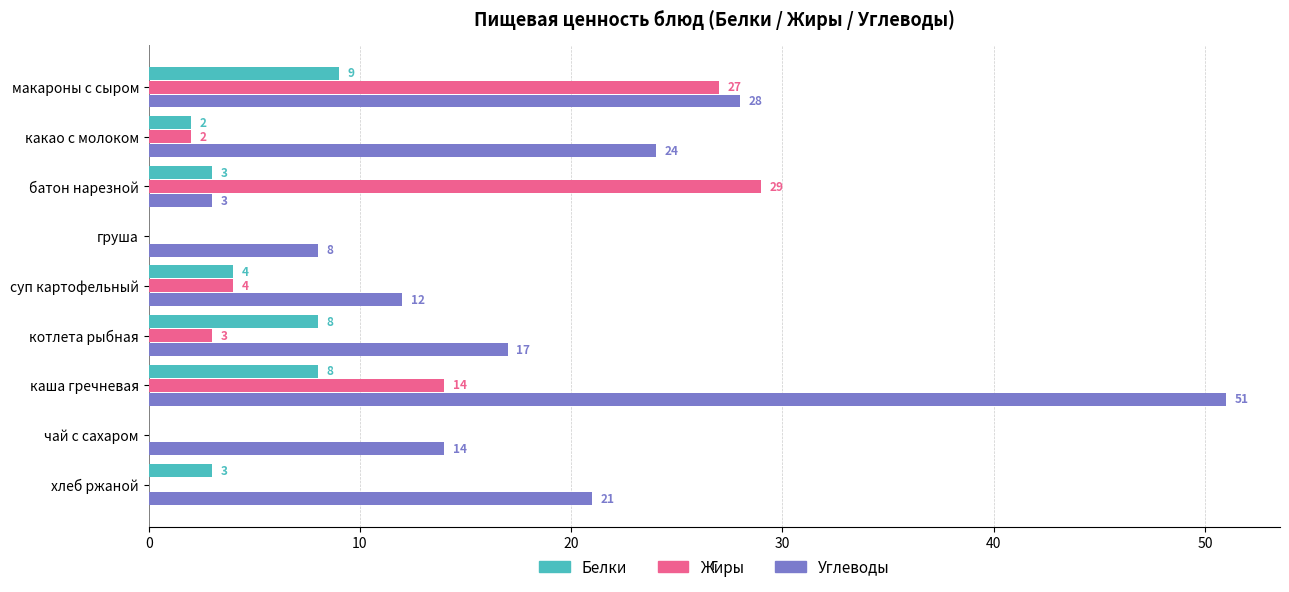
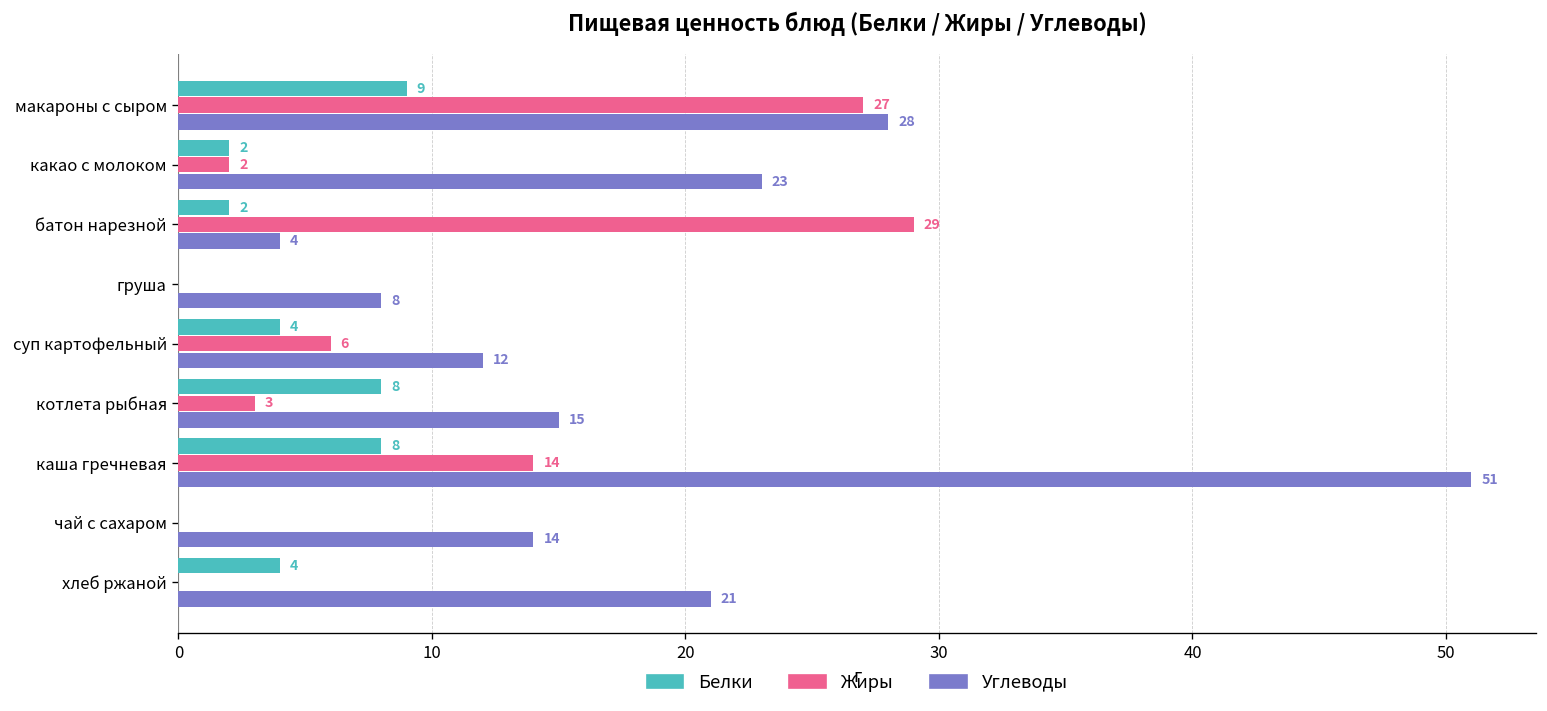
  {
    "Белки": {
      "макароны с сыром": 9,
      "какао с молоком": 2,
-     "батон нарезной": 3,
+     "батон нарезной": 2,
      "суп картофельный": 4,
      "котлета рыбная": 8,
      "каша гречневая": 8,
-     "хлеб ржаной": 3
+     "хлеб ржаной": 4
    },
    "Жиры": {
      "макароны с сыром": 27,
      "какао с молоком": 2,
      "батон нарезной": 29,
-     "суп картофельный": 4,
+     "суп картофельный": 6,
      "котлета рыбная": 3,
      "каша гречневая": 14
    },
    "Углеводы": {
      "макароны с сыром": 28,
-     "какао с молоком": 24,
-     "батон нарезной": 3,
+     "какао с молоком": 23,
+     "батон нарезной": 4,
      "груша": 8,
      "суп картофельный": 12,
-     "котлета рыбная": 17,
+     "котлета рыбная": 15,
      "каша гречневая": 51,
      "чай с сахаром": 14,
      "хлеб ржаной": 21
    }
  }
